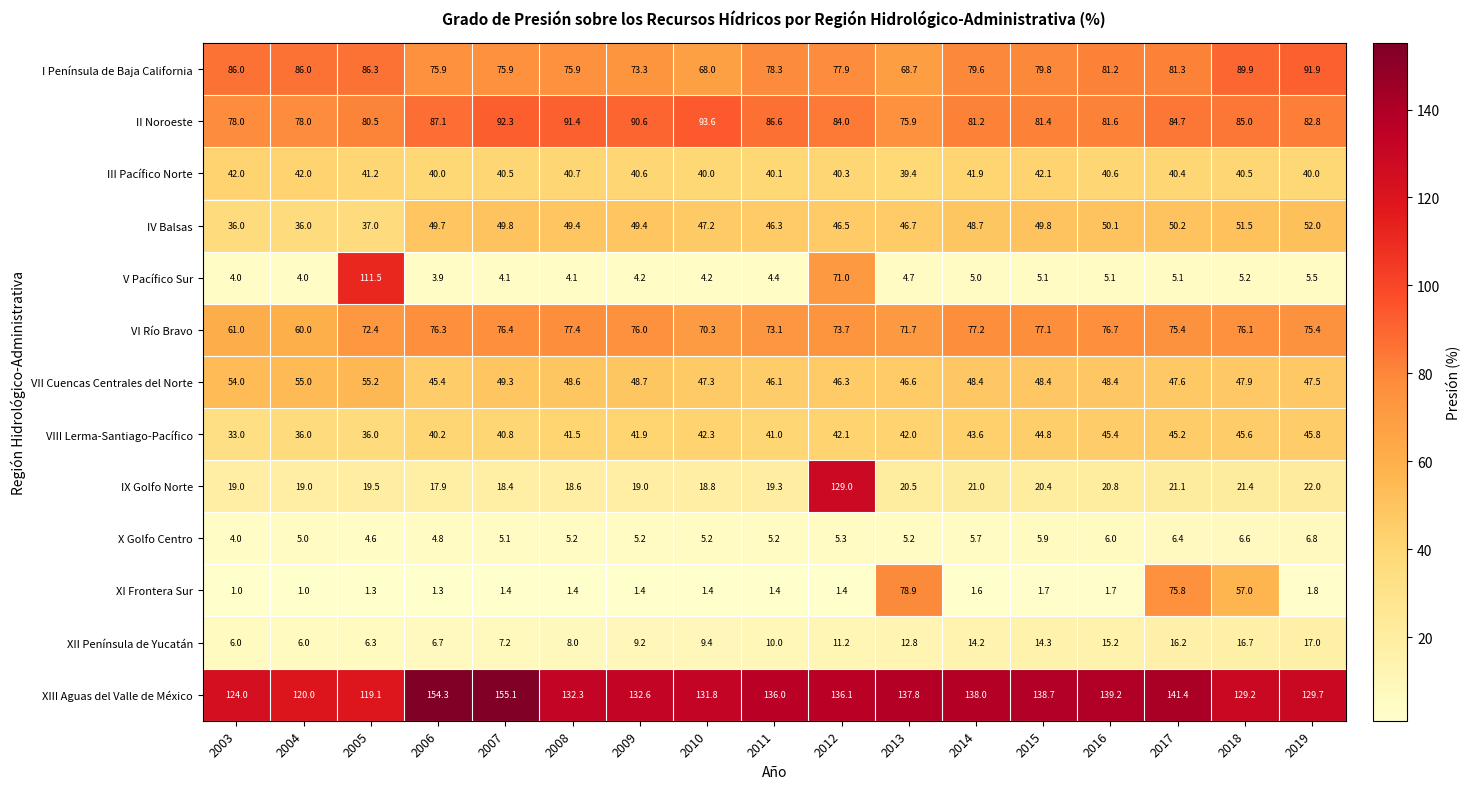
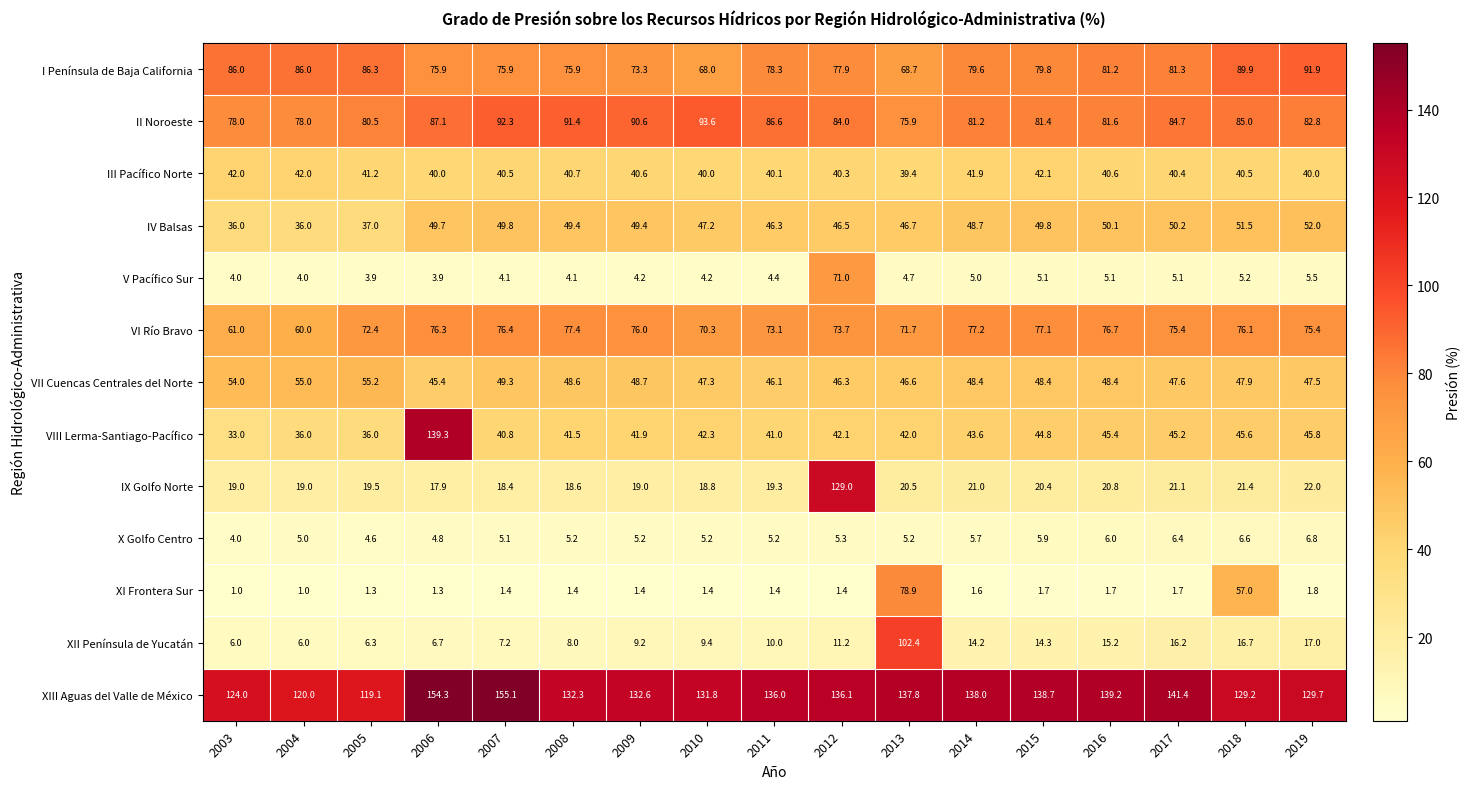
  {
    "V Pacífico Sur": {
      "2003": 4.0,
      "2004": 4.0,
-     "2005": 111.5,
+     "2005": 3.9,
      "2006": 3.9,
      "2007": 4.1,
      "2008": 4.1,
      "2009": 4.2,
      "2010": 4.2,
      "2011": 4.4,
      "2012": 71.0,
      "2013": 4.7,
      "2014": 5.0,
      "2015": 5.1,
      "2016": 5.1,
      "2017": 5.1,
      "2018": 5.2,
      "2019": 5.5
    },
    "VIII Lerma-Santiago-Pacífico": {
      "2003": 33.0,
      "2004": 36.0,
      "2005": 36.0,
-     "2006": 40.2,
+     "2006": 139.3,
      "2007": 40.8,
      "2008": 41.5,
      "2009": 41.9,
      "2010": 42.3,
      "2011": 41.0,
      "2012": 42.1,
      "2013": 42.0,
      "2014": 43.6,
      "2015": 44.8,
      "2016": 45.4,
      "2017": 45.2,
      "2018": 45.6,
      "2019": 45.8
    },
    "XI Frontera Sur": {
      "2003": 1.0,
      "2004": 1.0,
      "2005": 1.3,
      "2006": 1.3,
      "2007": 1.4,
      "2008": 1.4,
      "2009": 1.4,
      "2010": 1.4,
      "2011": 1.4,
      "2012": 1.4,
      "2013": 78.9,
      "2014": 1.6,
      "2015": 1.7,
      "2016": 1.7,
-     "2017": 75.8,
+     "2017": 1.7,
      "2018": 57.0,
      "2019": 1.8
    },
    "XII Península de Yucatán": {
      "2003": 6.0,
      "2004": 6.0,
      "2005": 6.3,
      "2006": 6.7,
      "2007": 7.2,
      "2008": 8.0,
      "2009": 9.2,
      "2010": 9.4,
      "2011": 10.0,
      "2012": 11.2,
-     "2013": 12.8,
+     "2013": 102.4,
      "2014": 14.2,
      "2015": 14.3,
      "2016": 15.2,
      "2017": 16.2,
      "2018": 16.7,
      "2019": 17.0
    }
  }
